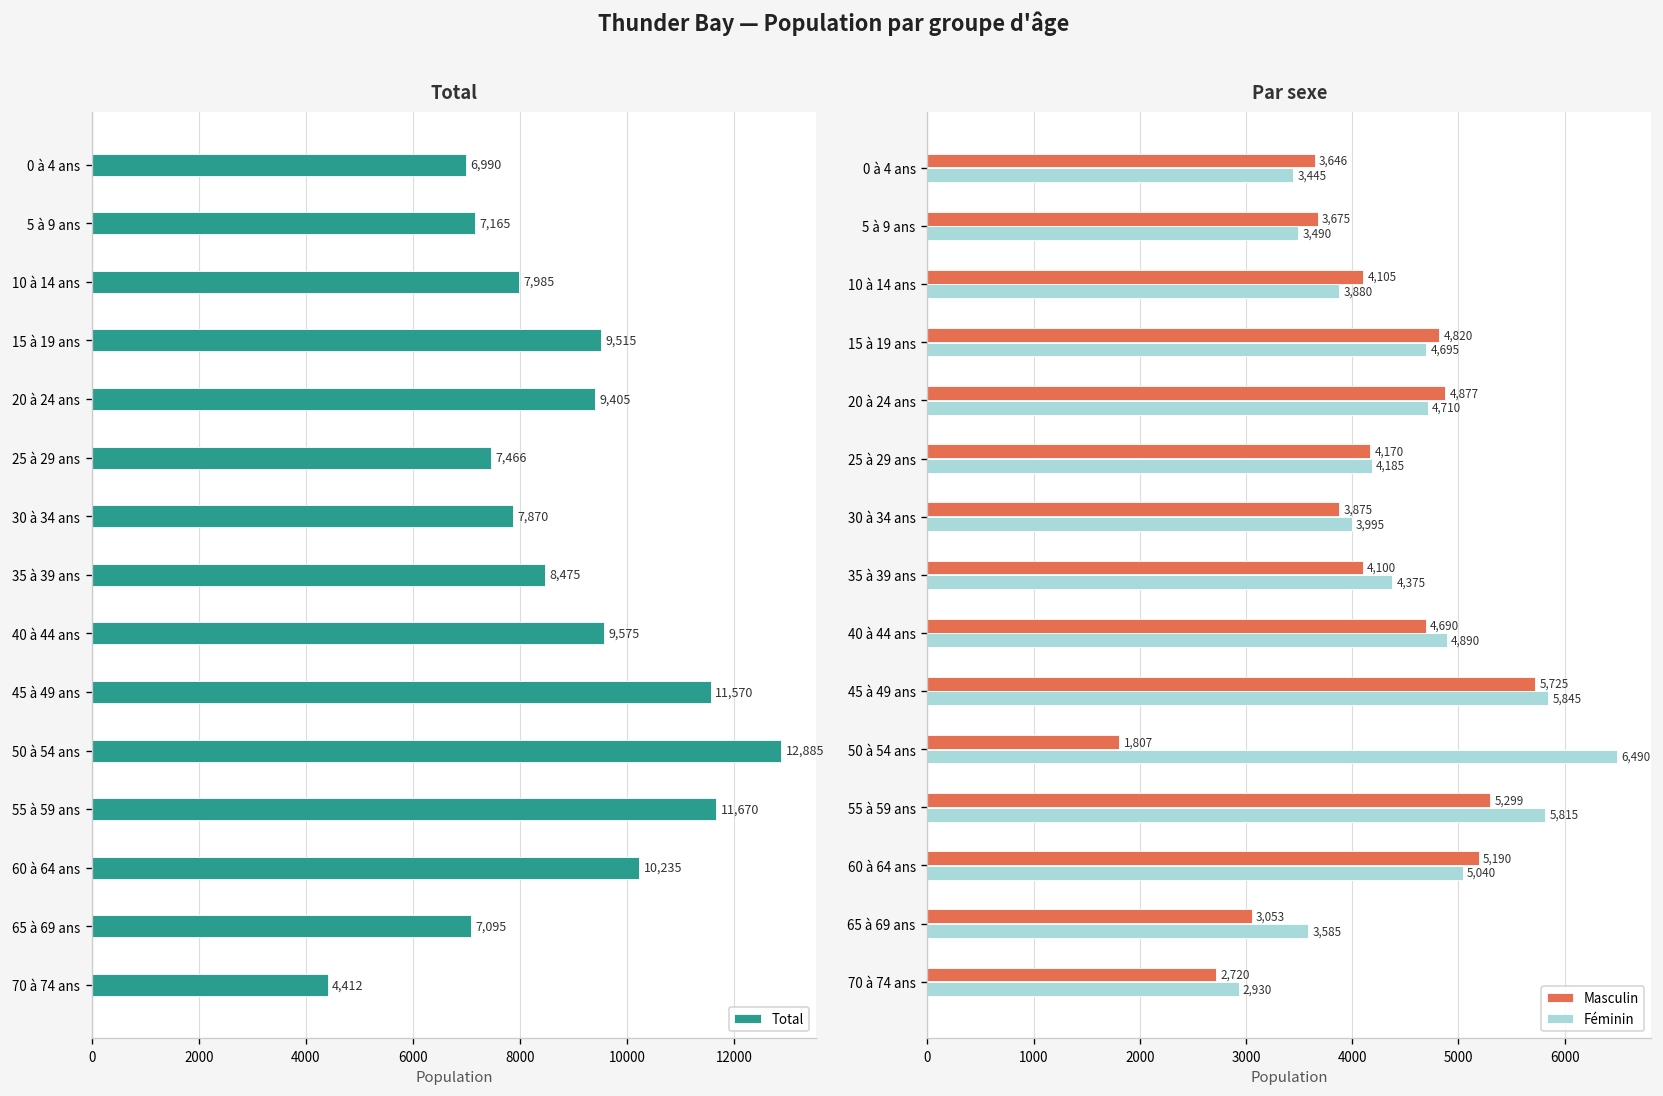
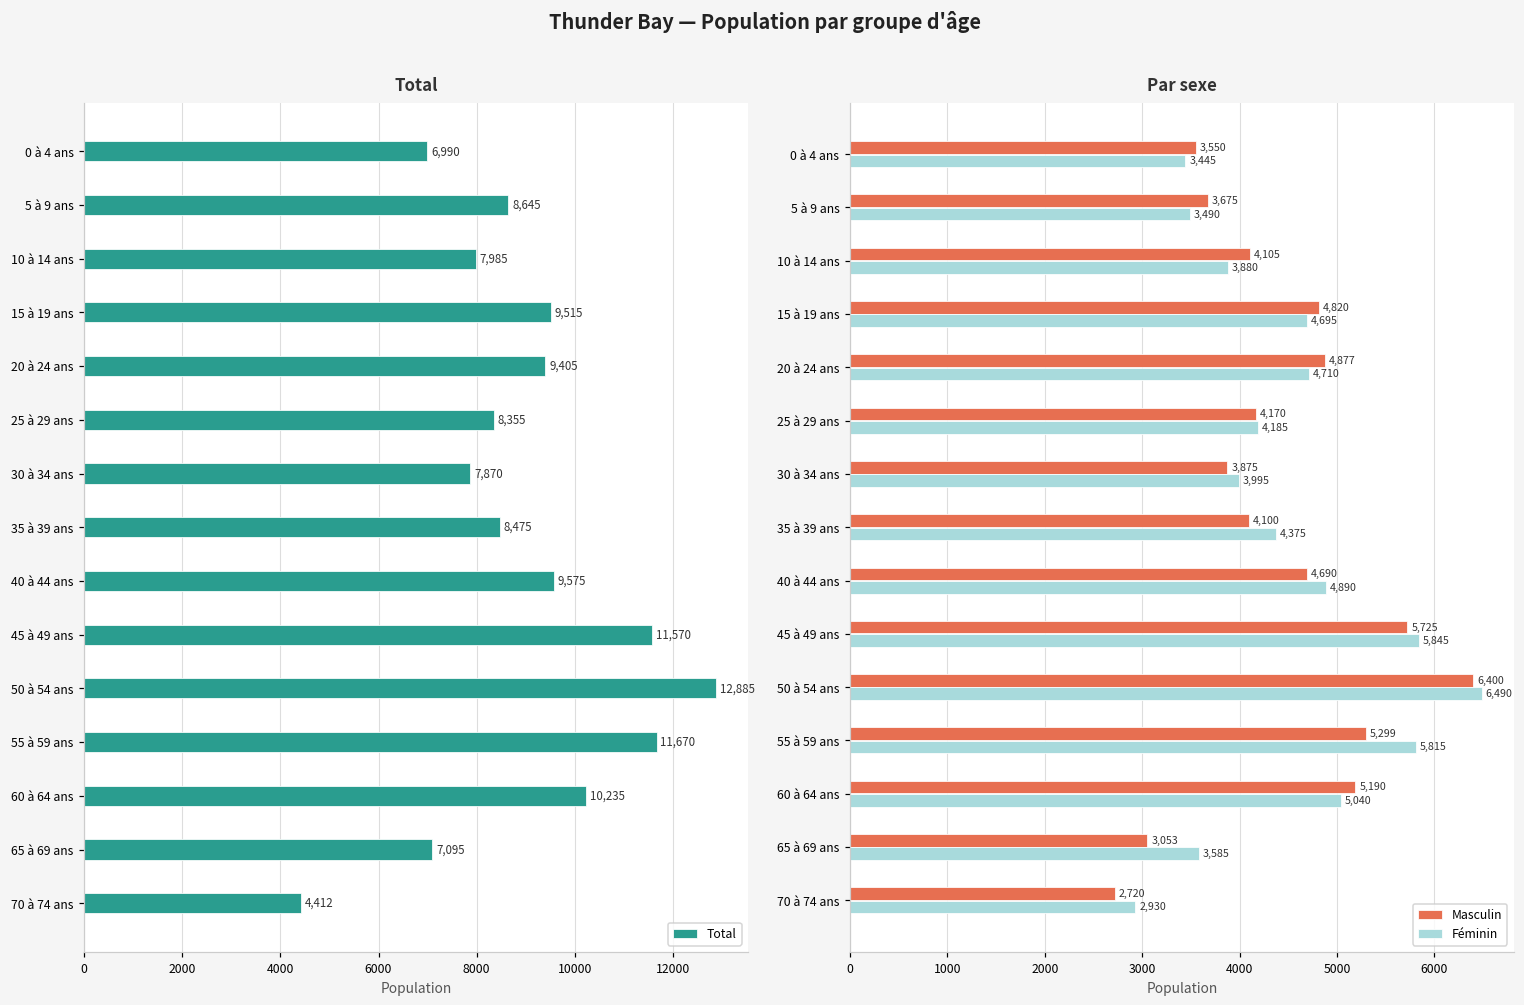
  {
    "Total": {
      "0 à 4 ans": "6,990",
-     "5 à 9 ans": "7,165",
+     "5 à 9 ans": "8,645",
      "10 à 14 ans": "7,985",
      "15 à 19 ans": "9,515",
      "20 à 24 ans": "9,405",
-     "25 à 29 ans": "7,466",
+     "25 à 29 ans": "8,355",
      "30 à 34 ans": "7,870",
      "35 à 39 ans": "8,475",
      "40 à 44 ans": "9,575",
      "45 à 49 ans": "11,570",
      "50 à 54 ans": "12,885",
      "55 à 59 ans": "11,670",
      "60 à 64 ans": "10,235",
      "65 à 69 ans": "7,095",
      "70 à 74 ans": "4,412"
    },
    "Par sexe": {
      "Masculin": {
-       "0 à 4 ans": "3,646",
+       "0 à 4 ans": "3,550",
        "5 à 9 ans": "3,675",
        "10 à 14 ans": "4,105",
        "15 à 19 ans": "4,820",
        "20 à 24 ans": "4,877",
        "25 à 29 ans": "4,170",
        "30 à 34 ans": "3,875",
        "35 à 39 ans": "4,100",
        "40 à 44 ans": "4,690",
        "45 à 49 ans": "5,725",
-       "50 à 54 ans": "1,807",
+       "50 à 54 ans": "6,400",
        "55 à 59 ans": "5,299",
        "60 à 64 ans": "5,190",
        "65 à 69 ans": "3,053",
        "70 à 74 ans": "2,720"
      },
      "Féminin": {
        "0 à 4 ans": "3,445",
        "5 à 9 ans": "3,490",
        "10 à 14 ans": "3,880",
        "15 à 19 ans": "4,695",
        "20 à 24 ans": "4,710",
        "25 à 29 ans": "4,185",
        "30 à 34 ans": "3,995",
        "35 à 39 ans": "4,375",
        "40 à 44 ans": "4,890",
        "45 à 49 ans": "5,845",
        "50 à 54 ans": "6,490",
        "55 à 59 ans": "5,815",
        "60 à 64 ans": "5,040",
        "65 à 69 ans": "3,585",
        "70 à 74 ans": "2,930"
      }
    }
  }
